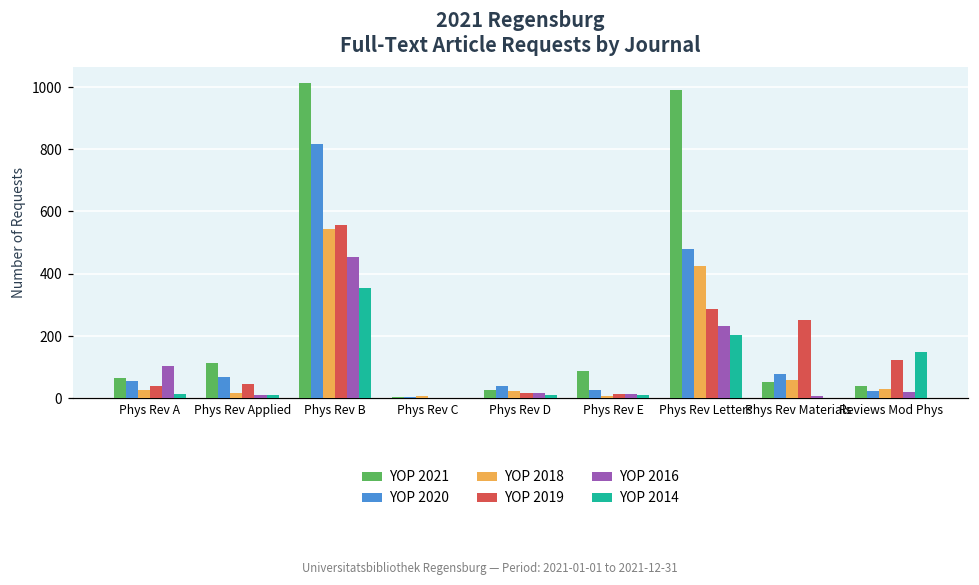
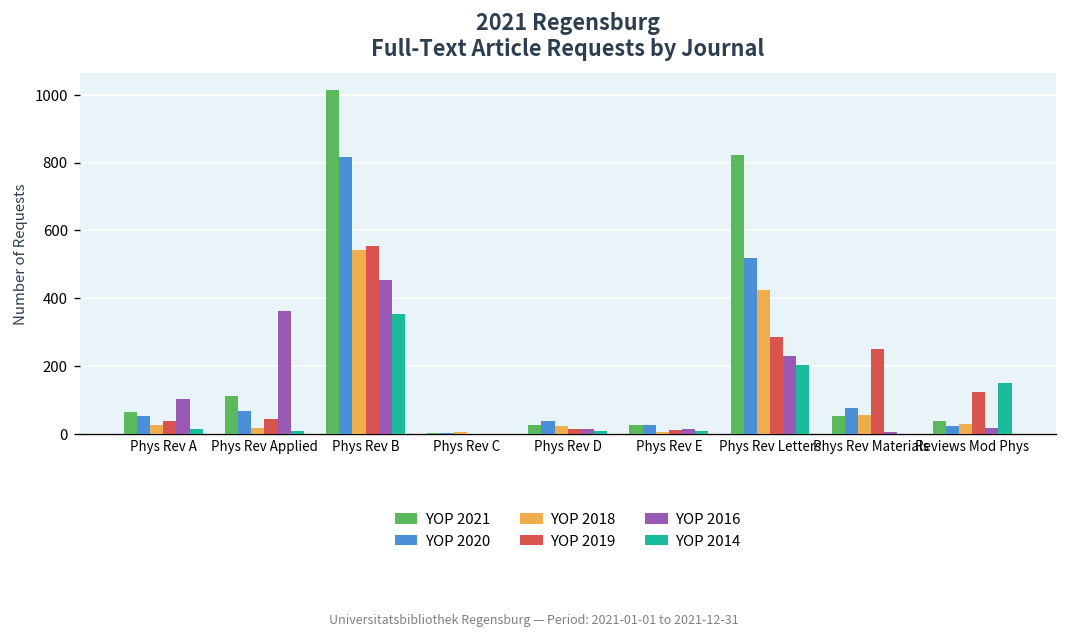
  {
    "YOP 2021": {
      "Phys Rev A": 70,
      "Phys Rev Applied": 110,
      "Phys Rev B": 1010,
      "Phys Rev D": 30,
-     "Phys Rev E": 90,
-     "Phys Rev Letters": 990,
+     "Phys Rev E": 30,
+     "Phys Rev Letters": 820,
      "Phys Rev Materials": 50,
      "Reviews Mod Phys": 40
    },
    "YOP 2020": {
      "Phys Rev A": 50,
      "Phys Rev Applied": 70,
      "Phys Rev B": 820,
      "Phys Rev D": 40,
      "Phys Rev E": 30,
-     "Phys Rev Letters": 480,
+     "Phys Rev Letters": 520,
      "Phys Rev Materials": 80,
      "Reviews Mod Phys": 20
    },
    "YOP 2018": {
      "Phys Rev A": 30,
      "Phys Rev Applied": 20,
      "Phys Rev B": 540,
      "Phys Rev D": 20,
      "Phys Rev Letters": 430,
      "Phys Rev Materials": 60,
      "Reviews Mod Phys": 30
    },
    "YOP 2019": {
      "Phys Rev A": 40,
      "Phys Rev Applied": 50,
      "Phys Rev B": 560,
      "Phys Rev D": 20,
      "Phys Rev E": 10,
      "Phys Rev Letters": 290,
      "Phys Rev Materials": 250,
      "Reviews Mod Phys": 120
    },
    "YOP 2016": {
      "Phys Rev A": 110,
-     "Phys Rev Applied": 10,
+     "Phys Rev Applied": 360,
      "Phys Rev B": 450,
      "Phys Rev C": 0,
      "Phys Rev D": 20,
      "Phys Rev E": 20,
      "Phys Rev Letters": 230,
      "Reviews Mod Phys": 20
    },
    "YOP 2014": {
      "Phys Rev A": 20,
      "Phys Rev Applied": 10,
      "Phys Rev B": 360,
      "Phys Rev D": 10,
      "Phys Rev E": 10,
      "Phys Rev Letters": 200,
      "Phys Rev Materials": 0,
      "Reviews Mod Phys": 150
    }
  }
